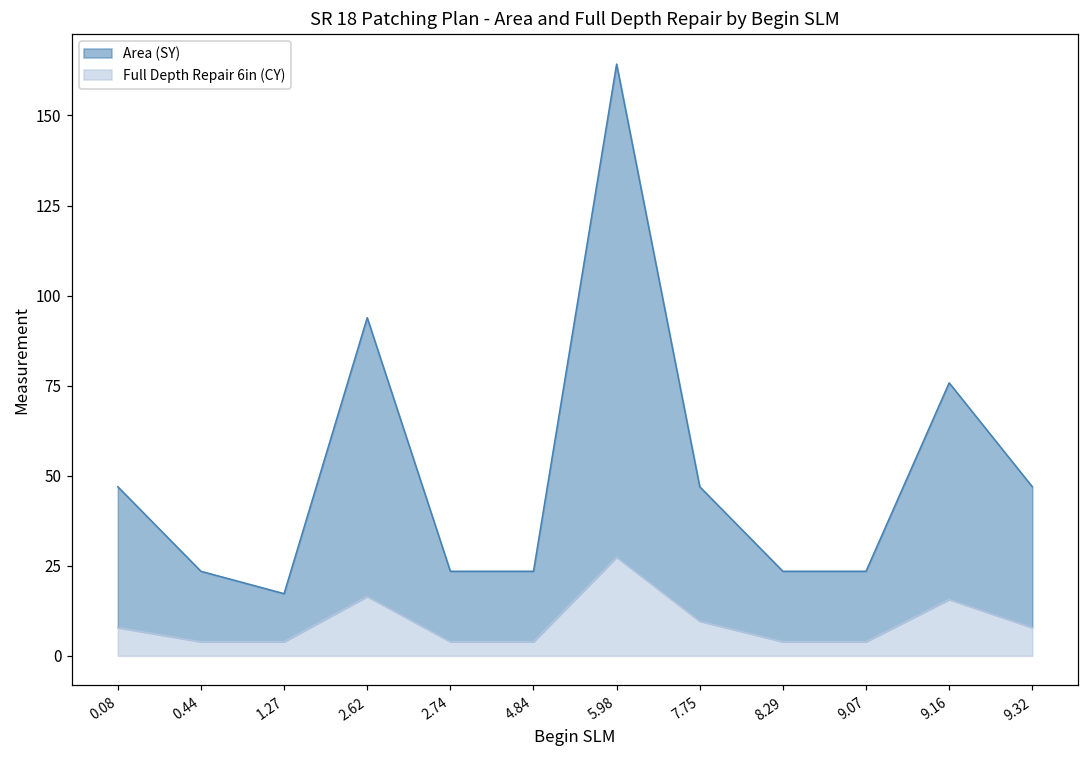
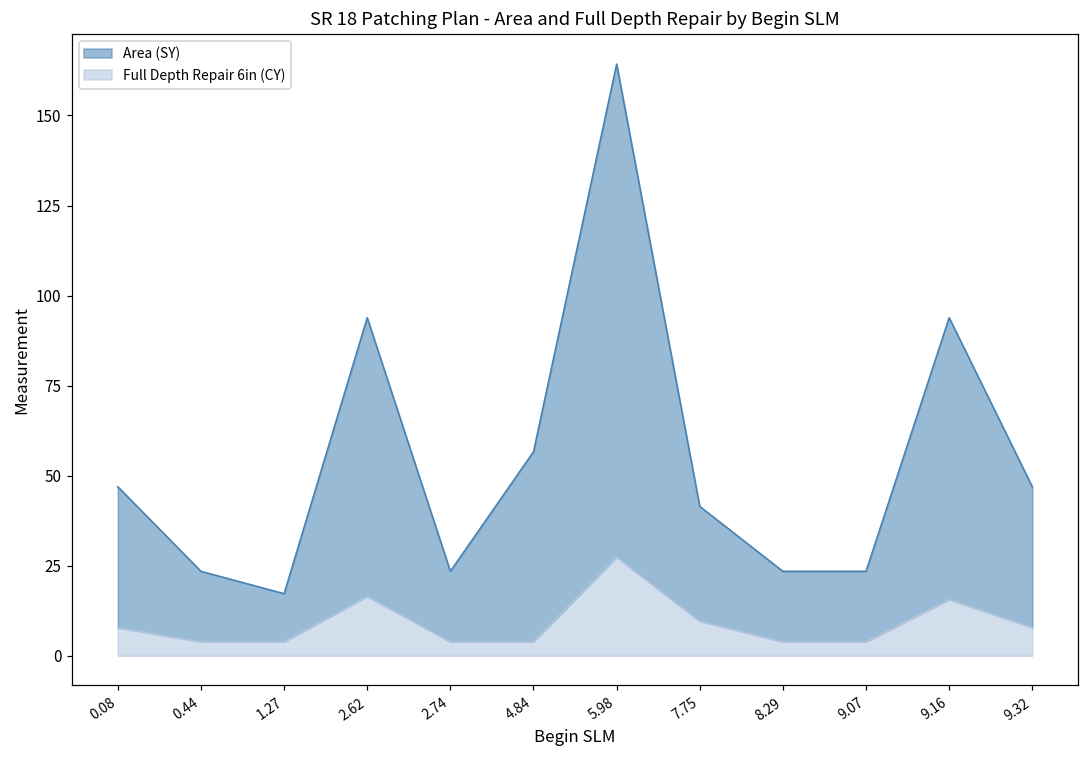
  {
    "Area (SY)": {
      "0.08": 47,
      "0.44": 23,
      "1.27": 17,
      "2.62": 94,
      "2.74": 23,
-     "4.84": 23,
+     "4.84": 57,
      "5.98": 164,
-     "7.75": 47,
+     "7.75": 41,
      "8.29": 23,
      "9.07": 23,
-     "9.16": 76,
+     "9.16": 94,
      "9.32": 47
    },
    "Full Depth Repair 6in (CY)": {
      "0.08": 8,
      "0.44": 4,
      "1.27": 4,
      "2.62": 16,
      "2.74": 4,
      "4.84": 4,
      "5.98": 27,
      "7.75": 10,
      "8.29": 4,
      "9.07": 4,
      "9.16": 16,
      "9.32": 8
    }
  }
